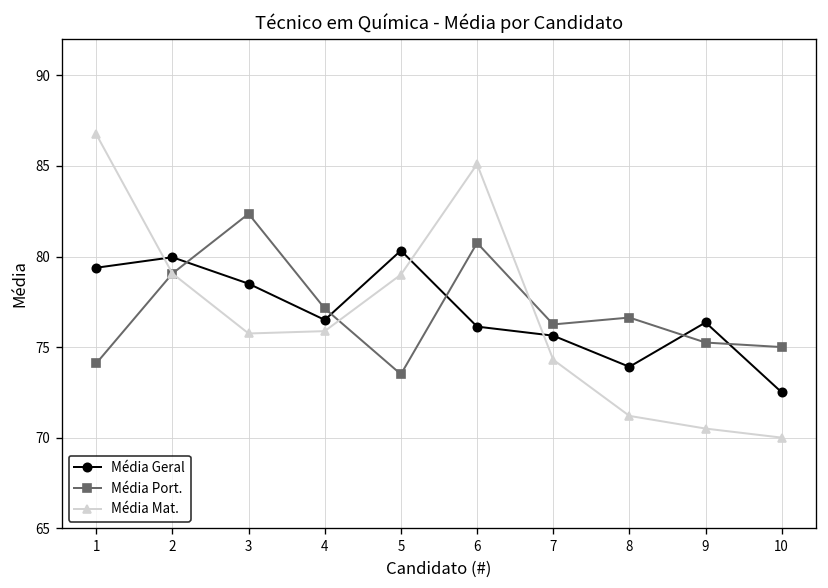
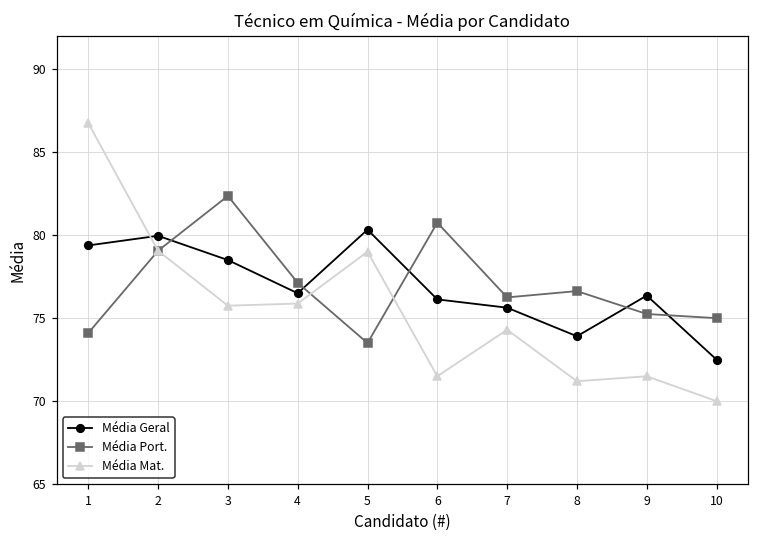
  {
    "Média Geral": {
      "1": 79.4,
      "2": 80.0,
      "3": 78.5,
      "4": 76.5,
      "5": 80.3,
      "6": 76.1,
      "7": 75.6,
      "8": 73.9,
      "9": 76.4,
      "10": 72.5
    },
    "Média Port.": {
      "1": 74.1,
      "3": 82.4,
      "4": 77.1,
      "5": 73.5,
      "6": 80.8,
      "7": 76.3,
      "8": 76.6,
      "9": 75.3,
      "10": 75.0
    },
    "Média Mat.": {
      "1": 86.8,
      "3": 75.8,
      "4": 75.9,
      "5": 79.0,
-     "6": 85.1,
+     "6": 71.5,
      "7": 74.3,
      "8": 71.2,
-     "9": 70.5,
+     "9": 71.5,
      "10": 70.0
    }
  }
